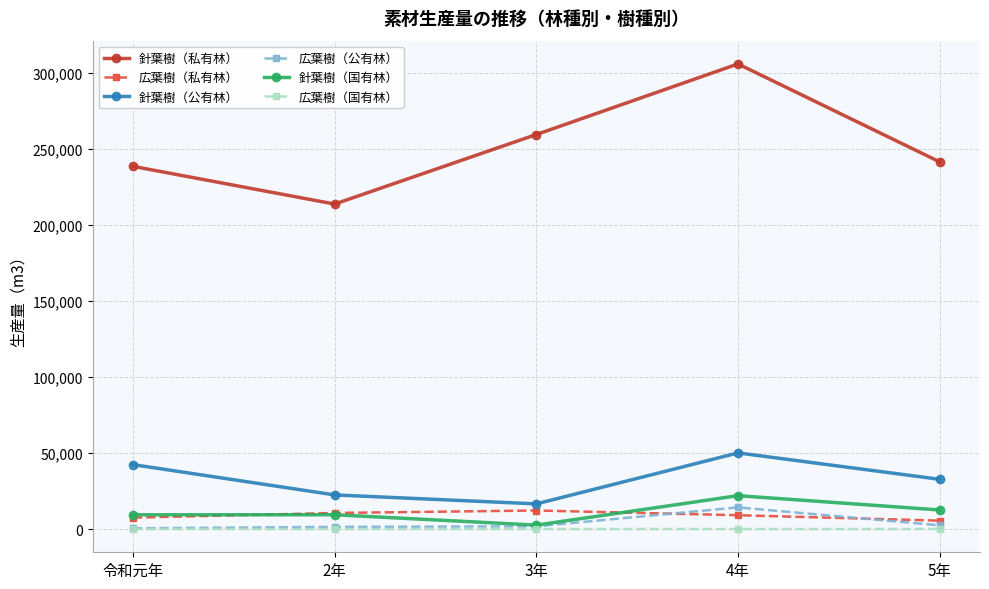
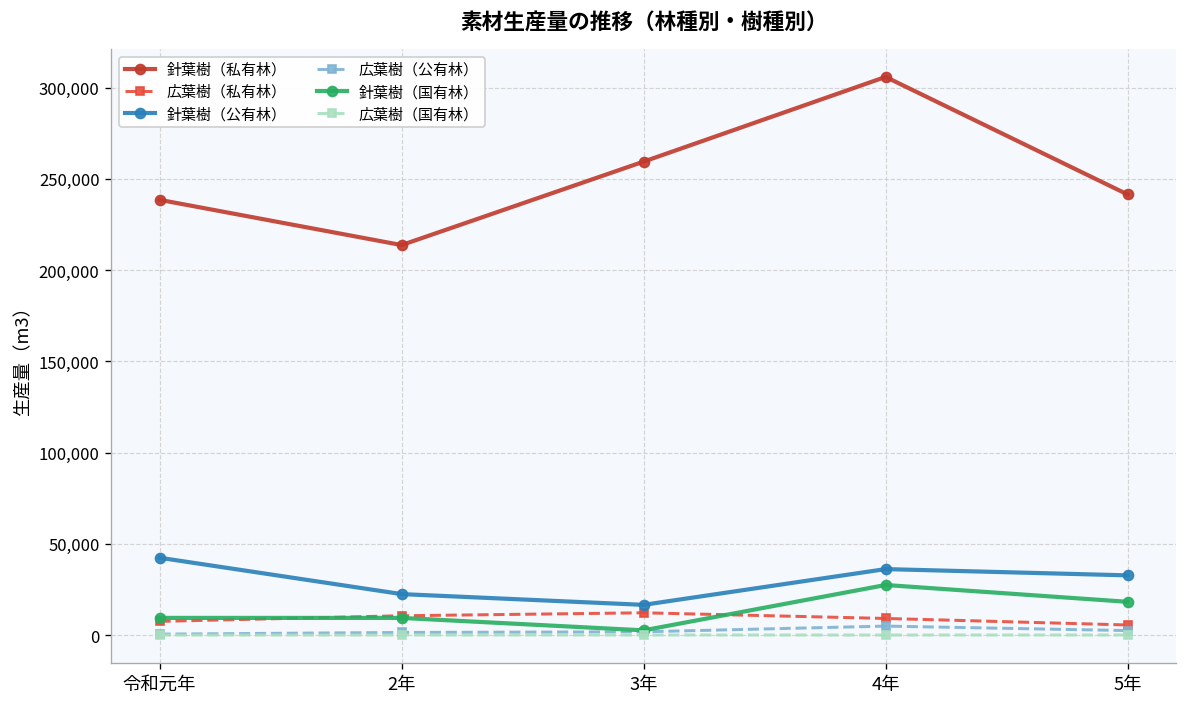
  {
    "針葉樹（公有林）": {
      "令和元年": "42,000",
      "2年": "22,000",
      "3年": "17,000",
-     "4年": "50,000",
+     "4年": "36,000",
      "5年": "33,000"
    },
    "広葉樹（公有林）": {
-     "4年": "14,000",
+     "4年": "5,000",
      "5年": "2,000"
    },
    "針葉樹（国有林）": {
      "令和元年": "9,000",
-     "4年": "22,000",
-     "5年": "13,000"
+     "4年": "27,000",
+     "5年": "18,000"
    },
    "広葉樹（国有林）": {
      "3年": "0",
      "4年": "0",
      "5年": "0"
    }
  }
